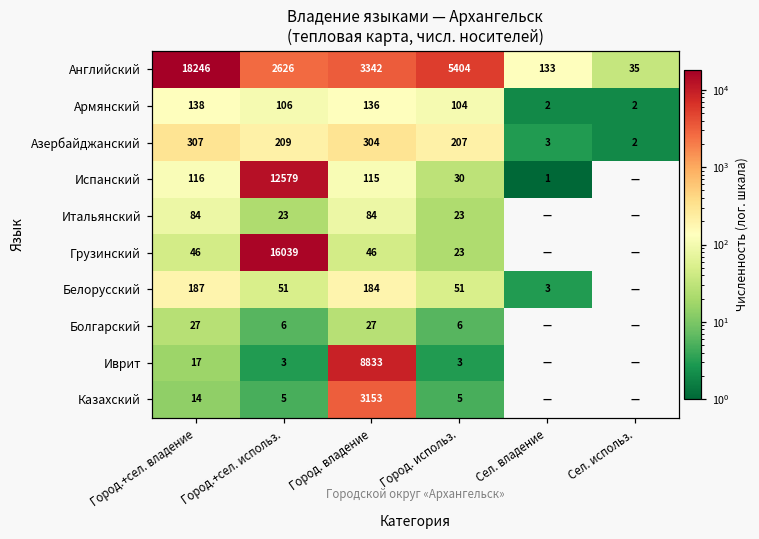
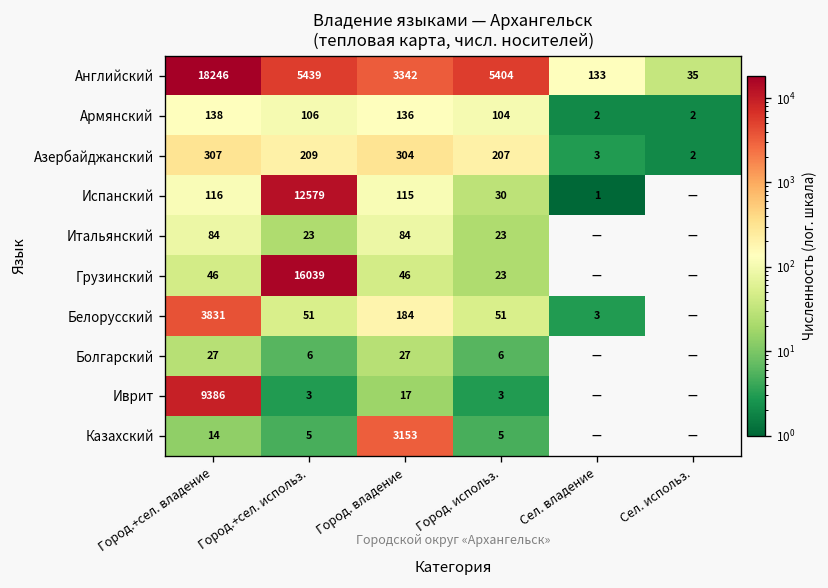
  {
    "Английский": {
      "Город.+сел. владение": 18246,
-     "Город.+сел. использ.": 2626,
+     "Город.+сел. использ.": 5439,
      "Город. владение": 3342,
      "Город. использ.": 5404,
      "Сел. владение": 133,
      "Сел. использ.": 35
    },
    "Армянский": {
      "Город.+сел. владение": 138,
      "Город.+сел. использ.": 106,
      "Город. владение": 136,
      "Город. использ.": 104,
      "Сел. владение": 2,
      "Сел. использ.": 2
    },
    "Азербайджанский": {
      "Город.+сел. владение": 307,
      "Город.+сел. использ.": 209,
      "Город. владение": 304,
      "Город. использ.": 207,
      "Сел. владение": 3,
      "Сел. использ.": 2
    },
    "Испанский": {
      "Город.+сел. владение": 116,
      "Город.+сел. использ.": 12579,
      "Город. владение": 115,
      "Город. использ.": 30,
      "Сел. владение": 1
    },
    "Итальянский": {
      "Город.+сел. владение": 84,
      "Город.+сел. использ.": 23,
      "Город. владение": 84,
      "Город. использ.": 23
    },
    "Грузинский": {
      "Город.+сел. владение": 46,
      "Город.+сел. использ.": 16039,
      "Город. владение": 46,
      "Город. использ.": 23
    },
    "Белорусский": {
-     "Город.+сел. владение": 187,
+     "Город.+сел. владение": 3831,
      "Город.+сел. использ.": 51,
      "Город. владение": 184,
      "Город. использ.": 51,
      "Сел. владение": 3
    },
    "Болгарский": {
      "Город.+сел. владение": 27,
      "Город.+сел. использ.": 6,
      "Город. владение": 27,
      "Город. использ.": 6
    },
    "Иврит": {
-     "Город.+сел. владение": 17,
+     "Город.+сел. владение": 9386,
      "Город.+сел. использ.": 3,
-     "Город. владение": 8833,
+     "Город. владение": 17,
      "Город. использ.": 3
    },
    "Казахский": {
      "Город.+сел. владение": 14,
      "Город.+сел. использ.": 5,
      "Город. владение": 3153,
      "Город. использ.": 5
    }
  }
